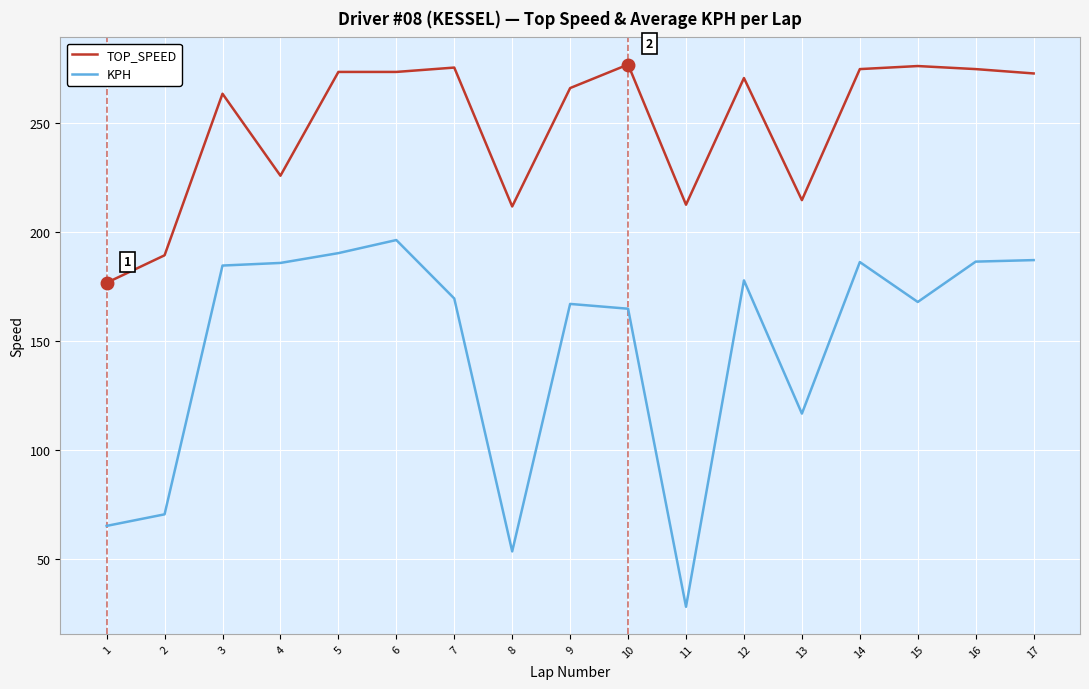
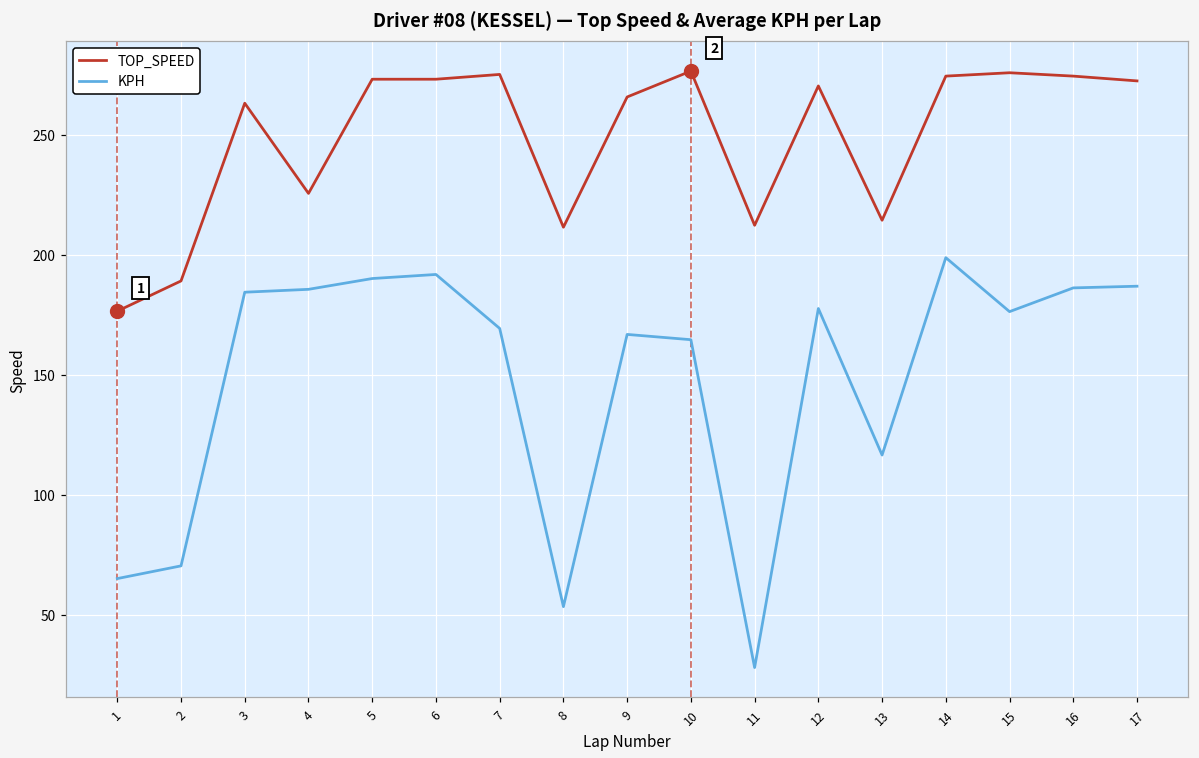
  {
    "KPH": {
      "1": 65,
      "2": 70,
      "3": 184,
      "4": 186,
      "5": 190,
-     "6": 196,
+     "6": 192,
      "7": 169,
      "8": 53,
      "9": 167,
      "10": 165,
      "11": 28,
      "12": 178,
      "13": 117,
-     "14": 186,
-     "15": 168,
+     "14": 199,
+     "15": 176,
      "16": 186,
      "17": 187
    }
  }
